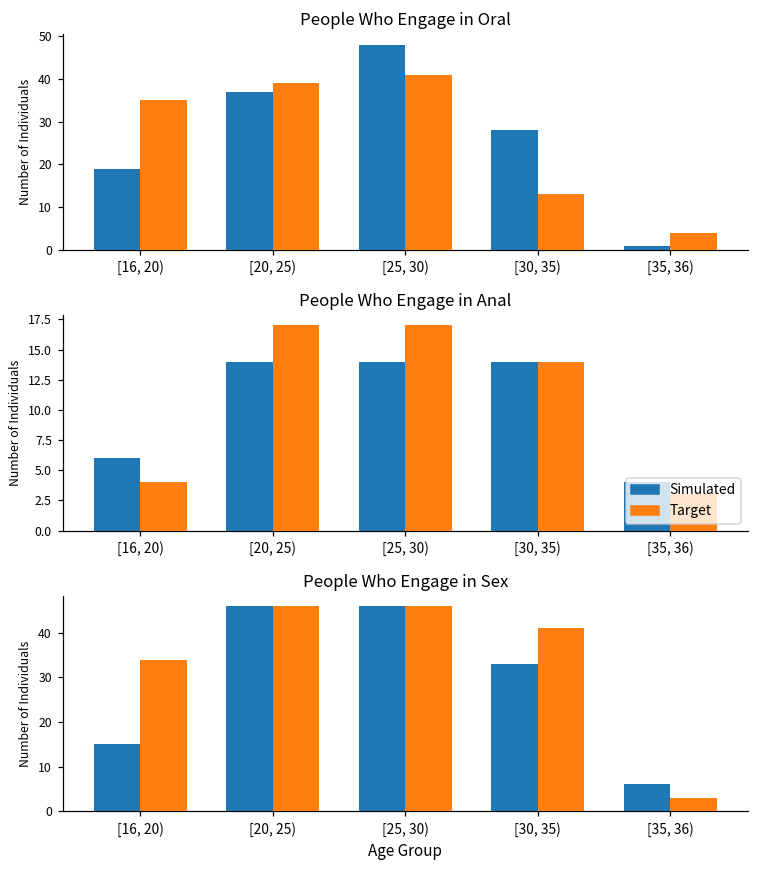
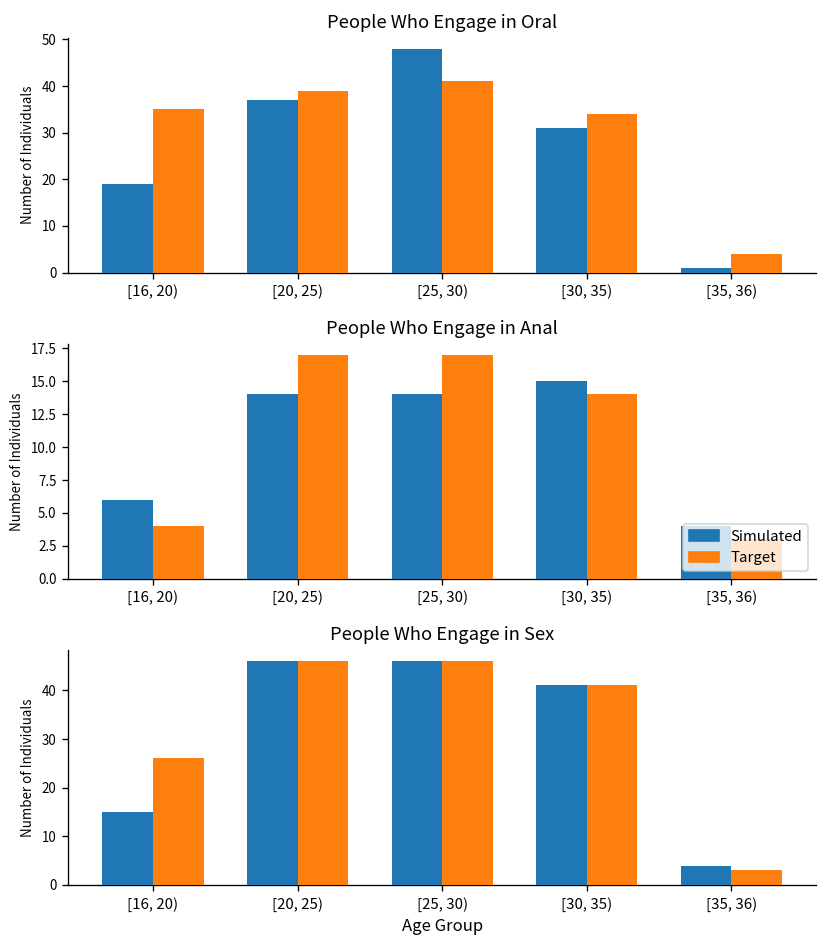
  {
    "People Who Engage in Oral": {
      "Simulated": {
        "[16, 20)": 19,
        "[20, 25)": 37,
        "[25, 30)": 48,
-       "[30, 35)": 28,
+       "[30, 35)": 31,
        "[35, 36)": 1
      },
      "Target": {
        "[16, 20)": 35,
        "[20, 25)": 39,
        "[25, 30)": 41,
-       "[30, 35)": 13,
+       "[30, 35)": 34,
        "[35, 36)": 4
      }
    },
    "People Who Engage in Anal": {
      "Simulated": {
        "[16, 20)": 6,
        "[20, 25)": 14,
        "[25, 30)": 14,
-       "[30, 35)": 14
+       "[30, 35)": 15
      },
      "Target": {
        "[16, 20)": 4,
        "[20, 25)": 17,
        "[25, 30)": 17,
        "[30, 35)": 14
      }
    },
    "People Who Engage in Sex": {
      "Simulated": {
        "[16, 20)": 15,
        "[20, 25)": 46,
        "[25, 30)": 46,
-       "[30, 35)": 33,
-       "[35, 36)": 6
+       "[30, 35)": 41,
+       "[35, 36)": 4
      },
      "Target": {
-       "[16, 20)": 34,
+       "[16, 20)": 26,
        "[20, 25)": 46,
        "[25, 30)": 46,
        "[30, 35)": 41,
        "[35, 36)": 3
      }
    }
  }
